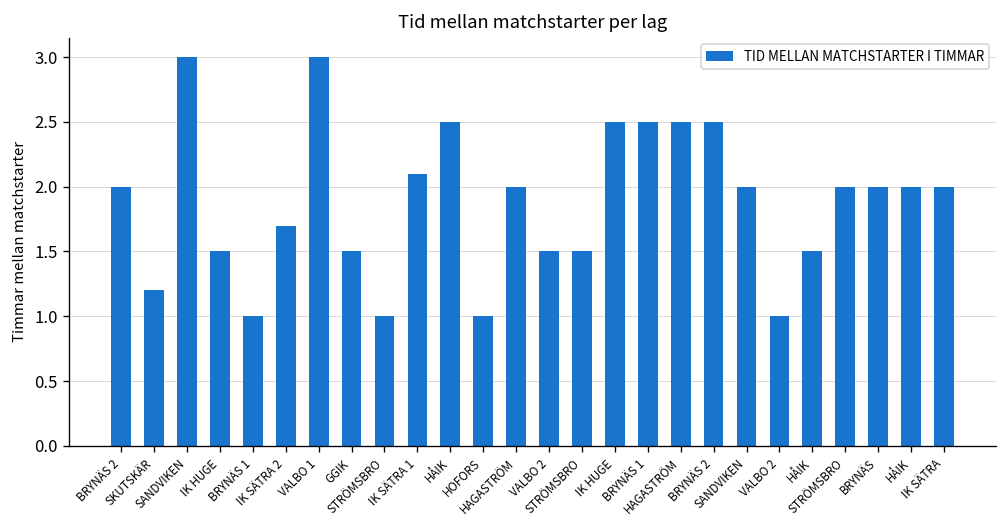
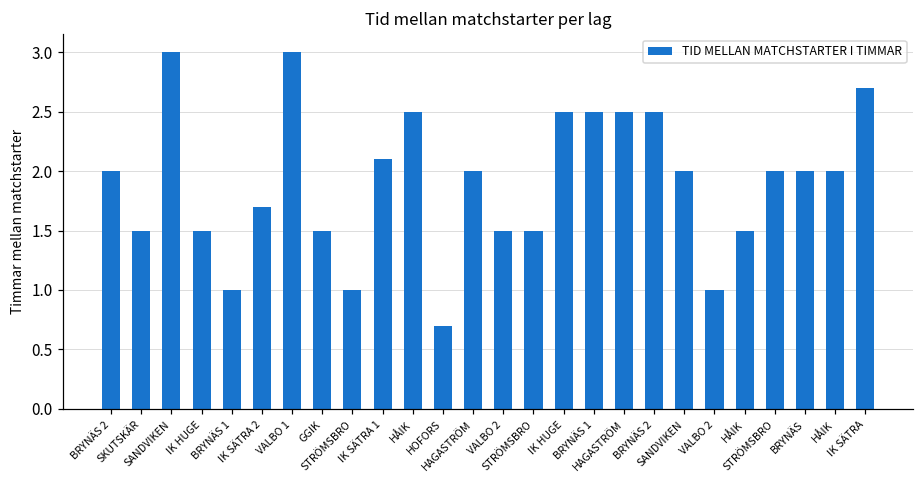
  {
-   "SKUTSKÄR": 1.2,
+   "SKUTSKÄR": 1.5,
    "IK SÄTRA 2": 1.7,
    "VALBO 1": 3.0,
    "GGIK": 1.5,
    "IK SÄTRA 1": 2.1,
-   "HOFORS": 1.0,
+   "HOFORS": 0.7,
    "BRYNÄS": 2.0,
-   "IK SÄTRA": 2.0
+   "IK SÄTRA": 2.7
  }
